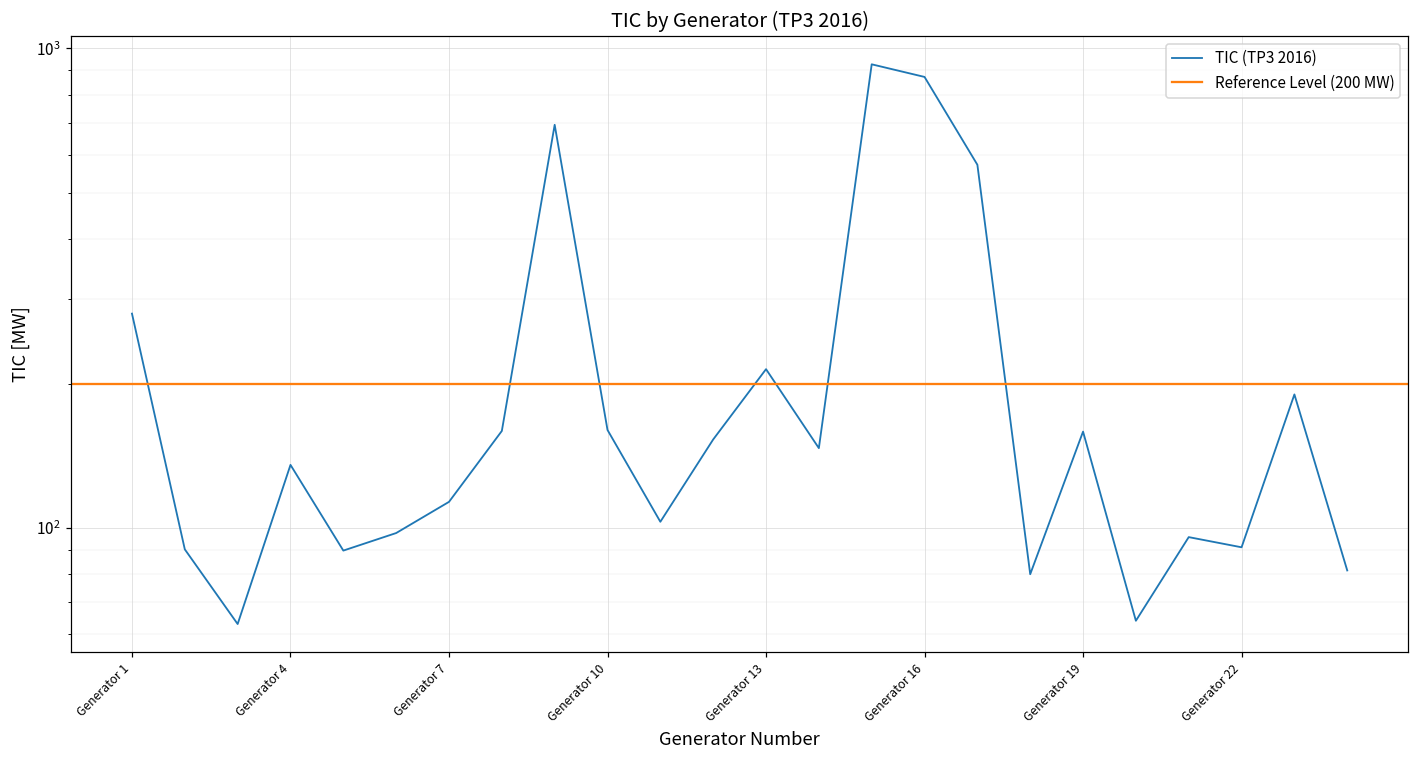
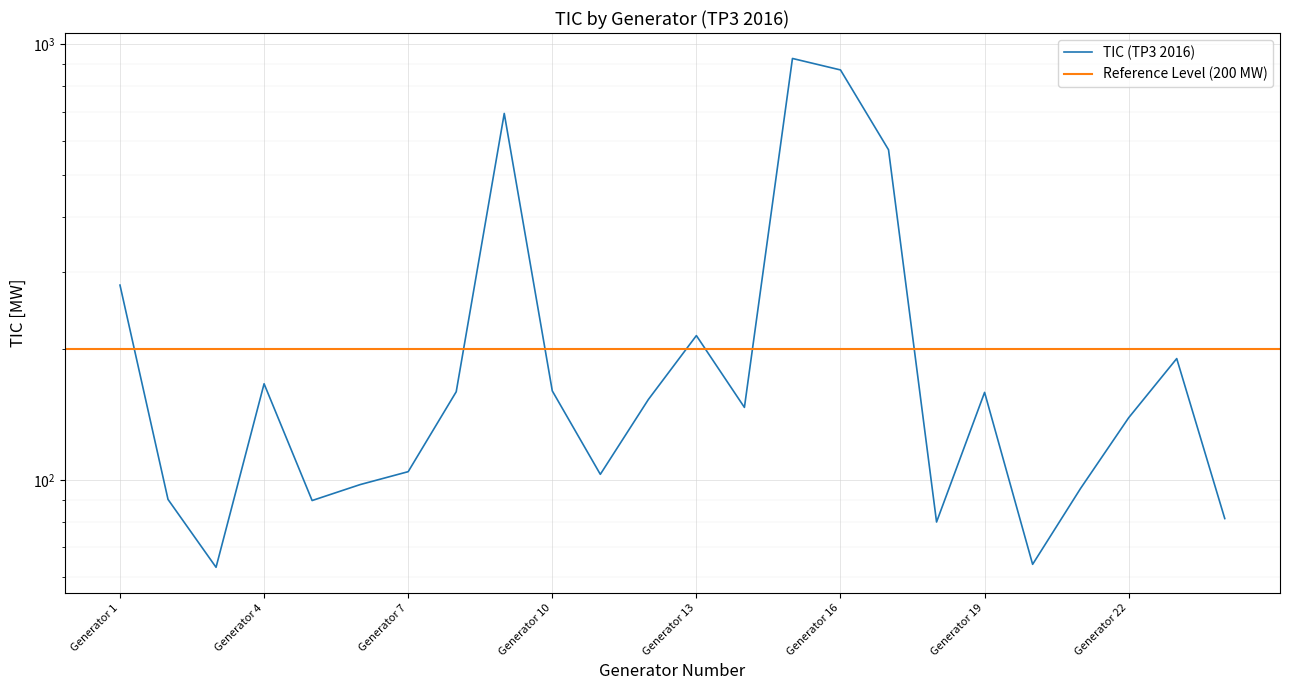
  {
    "Generator 1": 280,
-   "Generator 4": 135,
-   "Generator 7": 113,
+   "Generator 4": 166,
+   "Generator 7": 104,
    "Generator 10": 160,
    "Generator 13": 210,
    "Generator 16": 870,
    "Generator 19": 159,
-   "Generator 22": 91
+   "Generator 22": 139
  }
